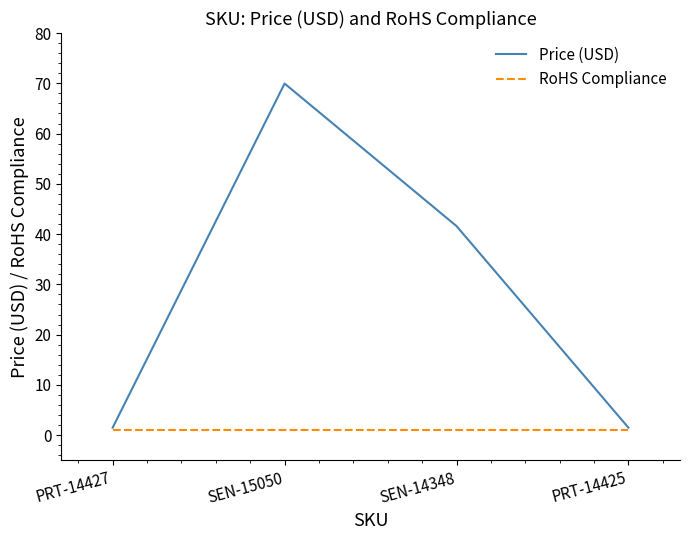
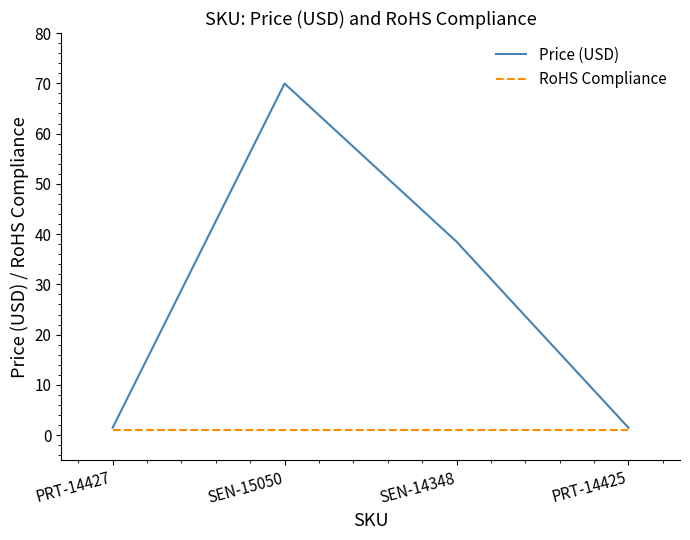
  {
    "Price (USD)": {
      "SEN-15050": 70,
-     "SEN-14348": 42
+     "SEN-14348": 39
    },
    "RoHS Compliance": {
      "SEN-15050": 1,
      "SEN-14348": 1
    }
  }
